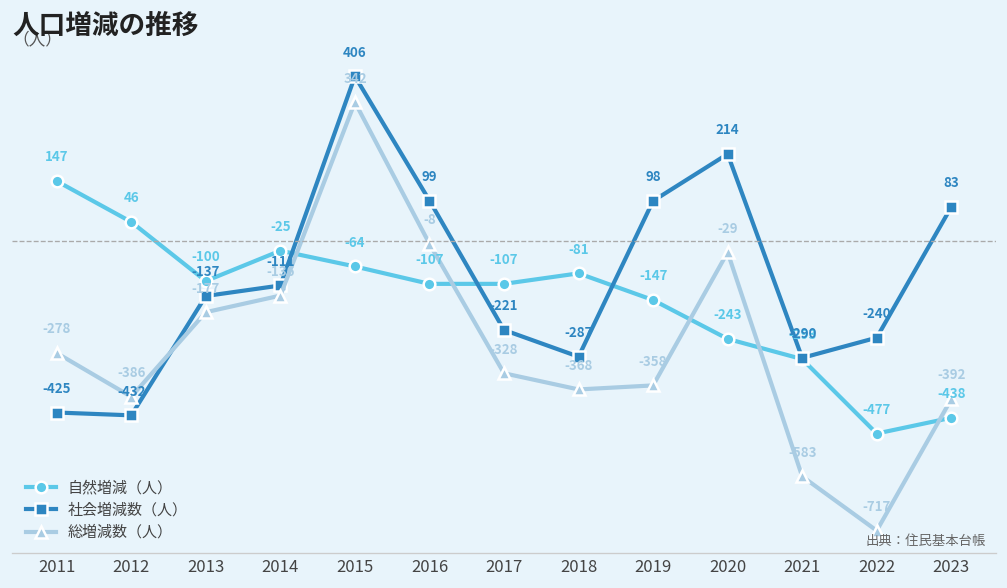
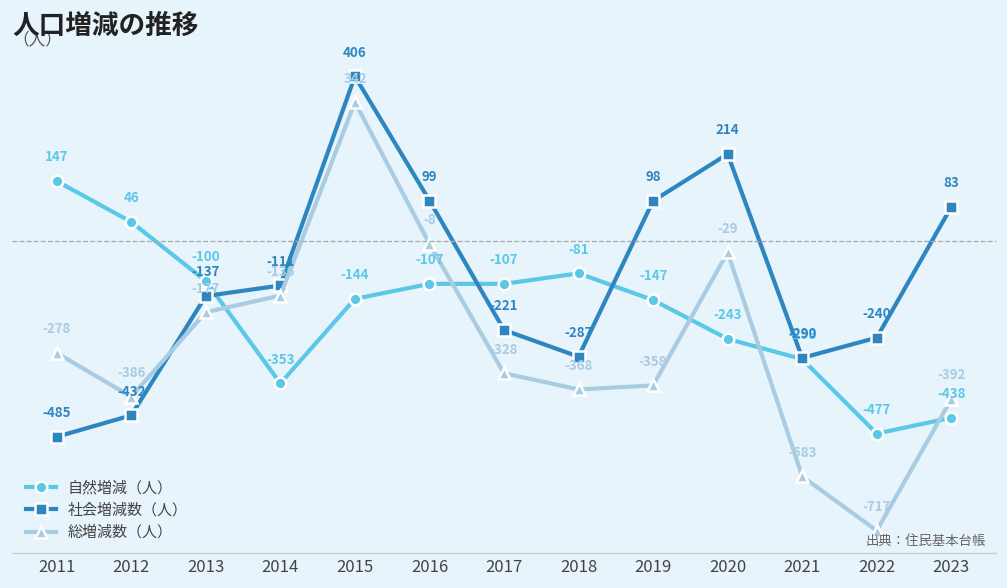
  {
    "自然増減（人）": {
      "2011": 147,
      "2012": 46,
      "2013": -100,
-     "2014": -25,
-     "2015": -64,
+     "2014": -353,
+     "2015": -144,
      "2016": -107,
      "2017": -107,
      "2018": -81,
      "2019": -147,
      "2020": -243,
      "2022": -477
    },
    "社会増減数（人）": {
-     "2011": -425,
+     "2011": -485,
      "2015": 406,
      "2016": 99,
      "2017": -221,
      "2018": -287,
      "2019": 98,
      "2020": 214,
      "2022": -240,
      "2023": 83
    },
    "総増減数（人）": {
      "2011": -278,
      "2012": -386,
      "2016": -8,
      "2017": -328,
      "2019": -358,
      "2020": -29,
      "2021": -583,
      "2022": -717,
      "2023": -392
    }
  }
